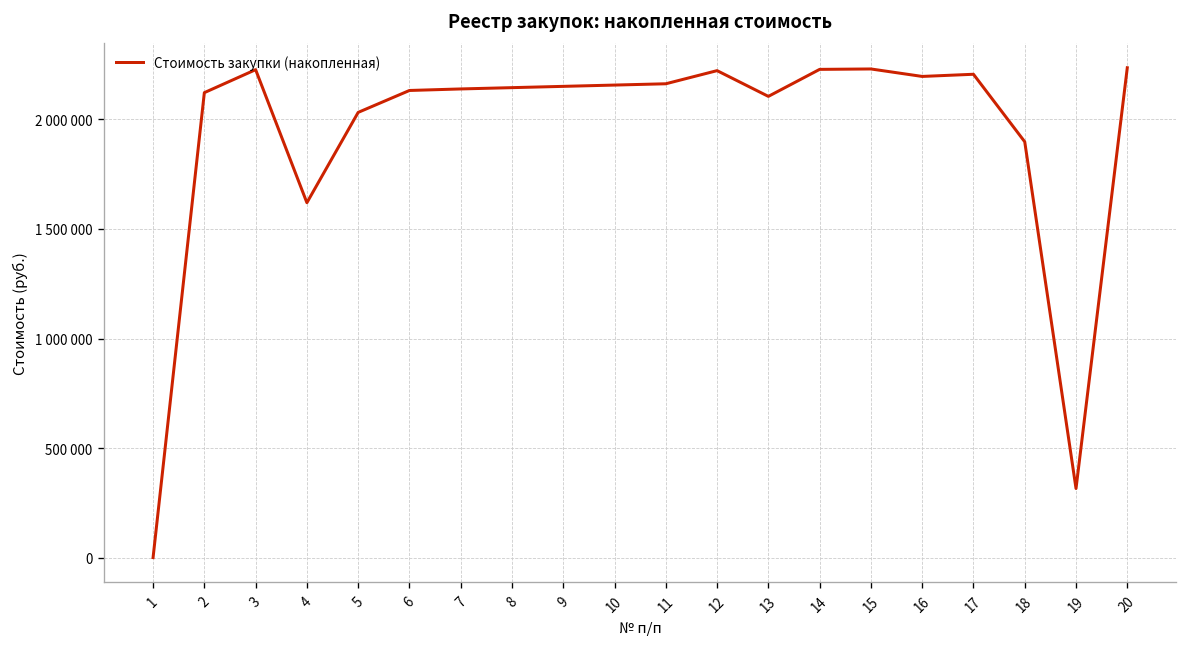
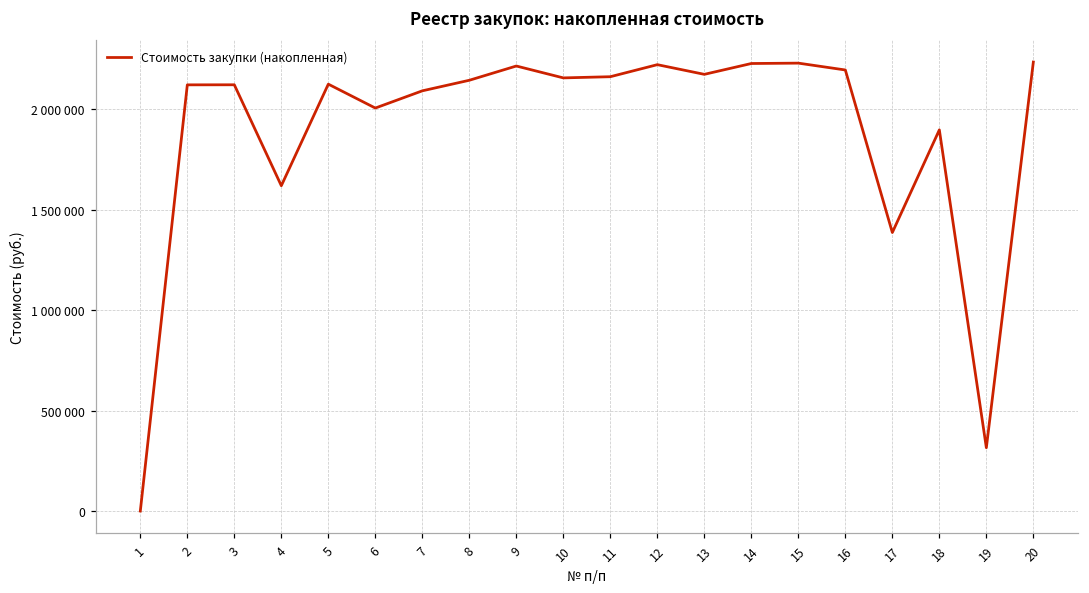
  {
    "1": 0,
    "2": 2120000,
-   "3": 2230000,
+   "3": 2120000,
    "4": 1620000,
-   "5": 2030000,
-   "6": 2130000,
-   "7": 2140000,
+   "5": 2120000,
+   "6": 2010000,
+   "7": 2090000,
    "8": 2140000,
-   "9": 2150000,
+   "9": 2210000,
    "10": 2160000,
    "11": 2160000,
    "12": 2220000,
-   "13": 2100000,
+   "13": 2170000,
    "14": 2230000,
    "15": 2230000,
    "16": 2190000,
-   "17": 2200000,
+   "17": 1390000,
    "18": 1900000,
    "19": 320000,
    "20": 2230000
  }
